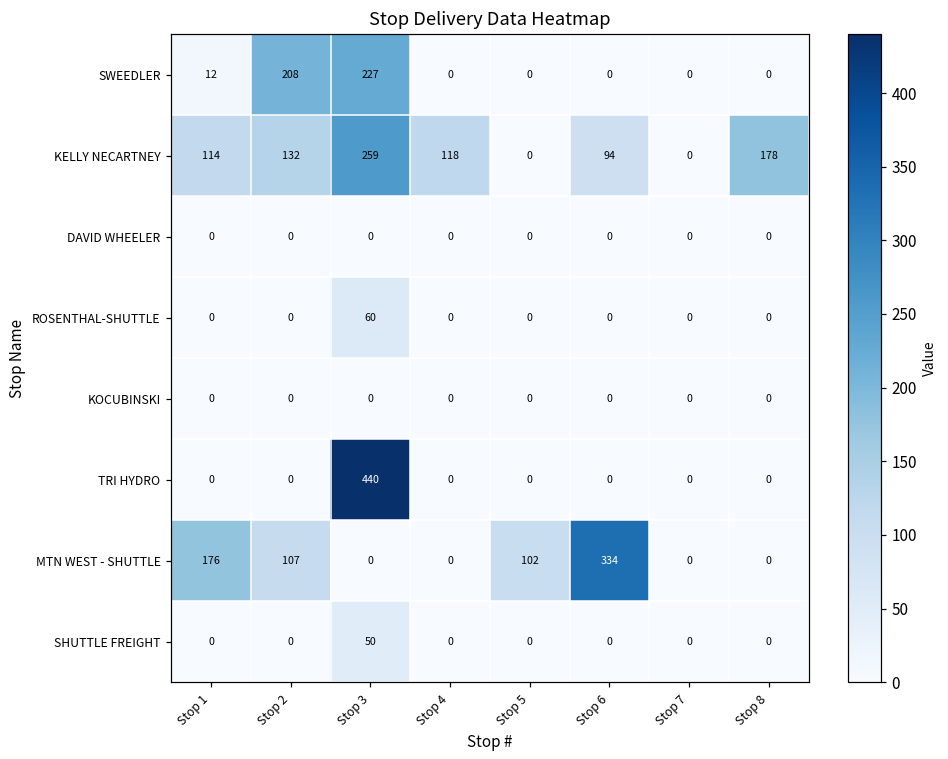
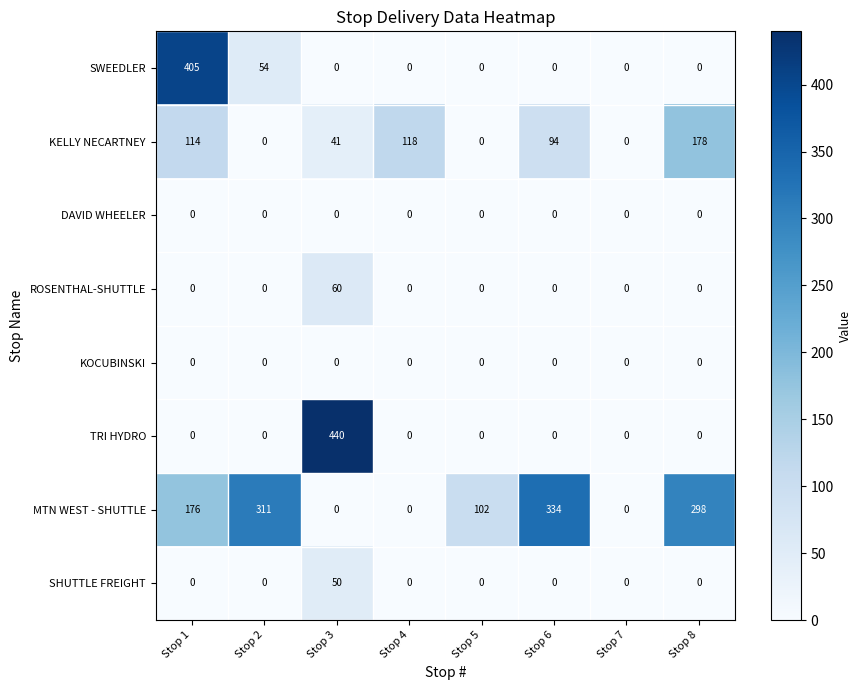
  {
    "SWEEDLER": {
-     "Stop 1": 12,
-     "Stop 2": 208,
-     "Stop 3": 227,
+     "Stop 1": 405,
+     "Stop 2": 54,
+     "Stop 3": 0,
      "Stop 4": 0,
      "Stop 5": 0,
      "Stop 6": 0,
      "Stop 7": 0,
      "Stop 8": 0
    },
    "KELLY NECARTNEY": {
      "Stop 1": 114,
-     "Stop 2": 132,
-     "Stop 3": 259,
+     "Stop 2": 0,
+     "Stop 3": 41,
      "Stop 4": 118,
      "Stop 5": 0,
      "Stop 6": 94,
      "Stop 7": 0,
      "Stop 8": 178
    },
    "DAVID WHEELER": {
      "Stop 1": 0,
      "Stop 2": 0,
      "Stop 3": 0,
      "Stop 4": 0,
      "Stop 5": 0,
      "Stop 6": 0,
      "Stop 7": 0,
      "Stop 8": 0
    },
    "ROSENTHAL-SHUTTLE": {
      "Stop 1": 0,
      "Stop 2": 0,
      "Stop 3": 60,
      "Stop 4": 0,
      "Stop 5": 0,
      "Stop 6": 0,
      "Stop 7": 0,
      "Stop 8": 0
    },
    "KOCUBINSKI": {
      "Stop 1": 0,
      "Stop 2": 0,
      "Stop 3": 0,
      "Stop 4": 0,
      "Stop 5": 0,
      "Stop 6": 0,
      "Stop 7": 0,
      "Stop 8": 0
    },
    "TRI HYDRO": {
      "Stop 1": 0,
      "Stop 2": 0,
      "Stop 3": 440,
      "Stop 4": 0,
      "Stop 5": 0,
      "Stop 6": 0,
      "Stop 7": 0,
      "Stop 8": 0
    },
    "MTN WEST - SHUTTLE": {
      "Stop 1": 176,
-     "Stop 2": 107,
+     "Stop 2": 311,
      "Stop 3": 0,
      "Stop 4": 0,
      "Stop 5": 102,
      "Stop 6": 334,
      "Stop 7": 0,
-     "Stop 8": 0
+     "Stop 8": 298
    },
    "SHUTTLE FREIGHT": {
      "Stop 1": 0,
      "Stop 2": 0,
      "Stop 3": 50,
      "Stop 4": 0,
      "Stop 5": 0,
      "Stop 6": 0,
      "Stop 7": 0,
      "Stop 8": 0
    }
  }
